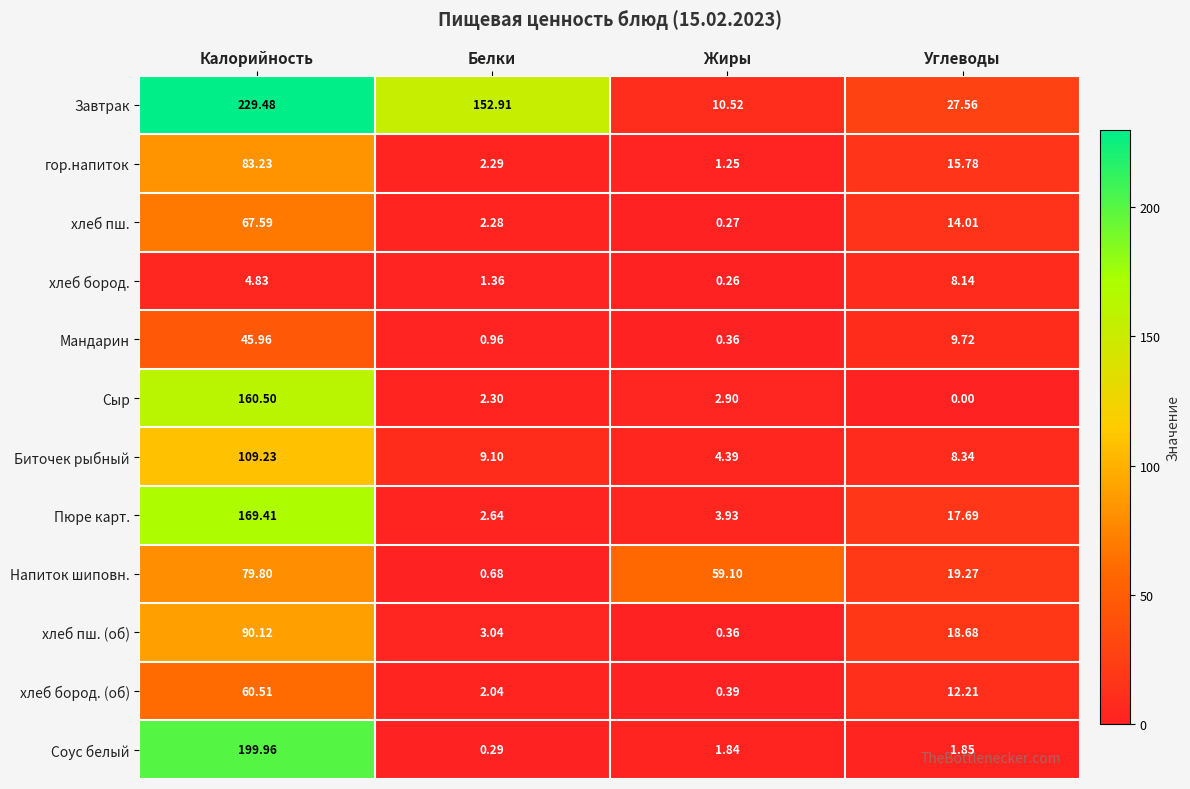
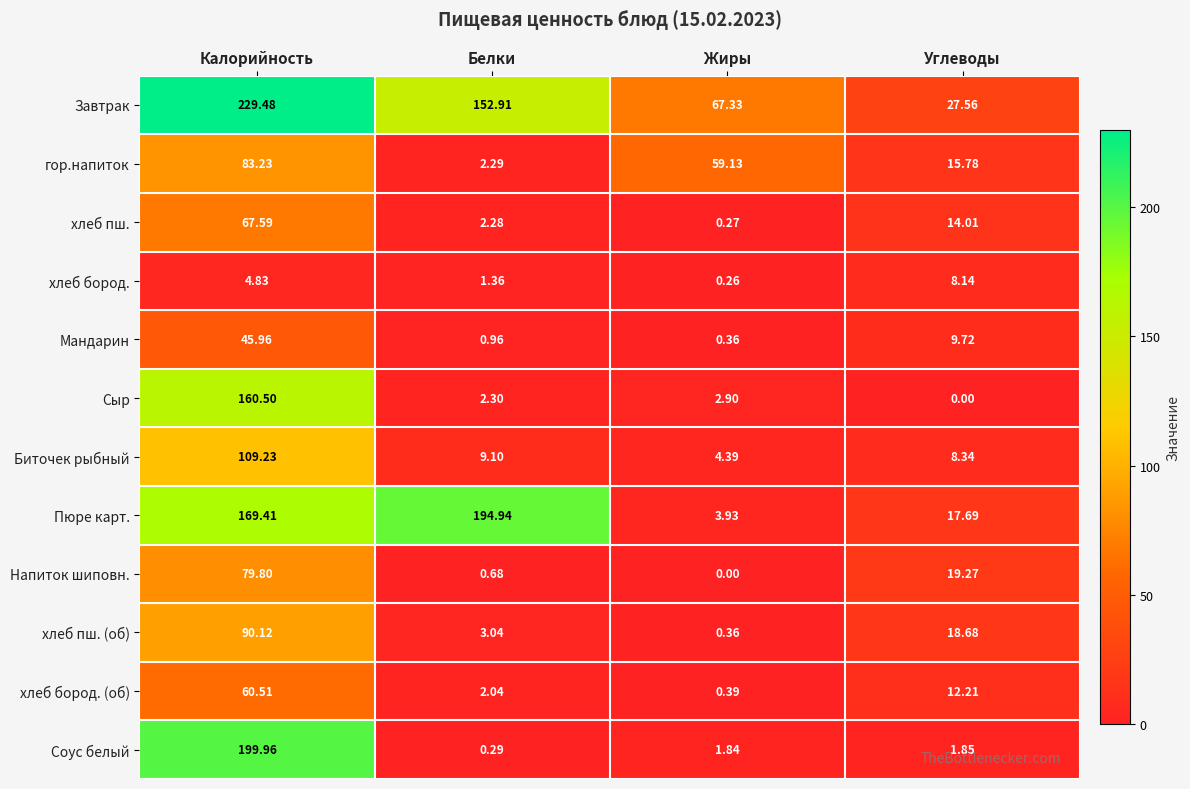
  {
    "Завтрак": {
      "Калорийность": 229.48,
      "Белки": 152.91,
-     "Жиры": 10.52,
+     "Жиры": 67.33,
      "Углеводы": 27.56
    },
    "гор.напиток": {
      "Калорийность": 83.23,
      "Белки": 2.29,
-     "Жиры": 1.25,
+     "Жиры": 59.13,
      "Углеводы": 15.78
    },
    "хлеб пш.": {
      "Калорийность": 67.59,
      "Белки": 2.28,
      "Жиры": 0.27,
      "Углеводы": 14.01
    },
    "хлеб бород.": {
      "Калорийность": 4.83,
      "Белки": 1.36,
      "Жиры": 0.26,
      "Углеводы": 8.14
    },
    "Мандарин": {
      "Калорийность": 45.96,
      "Белки": 0.96,
      "Жиры": 0.36,
      "Углеводы": 9.72
    },
    "Сыр": {
      "Калорийность": 160.50,
      "Белки": 2.30,
      "Жиры": 2.90,
      "Углеводы": 0.00
    },
    "Биточек рыбный": {
      "Калорийность": 109.23,
      "Белки": 9.10,
      "Жиры": 4.39,
      "Углеводы": 8.34
    },
    "Пюре карт.": {
      "Калорийность": 169.41,
-     "Белки": 2.64,
+     "Белки": 194.94,
      "Жиры": 3.93,
      "Углеводы": 17.69
    },
    "Напиток шиповн.": {
      "Калорийность": 79.80,
      "Белки": 0.68,
-     "Жиры": 59.10,
+     "Жиры": 0.00,
      "Углеводы": 19.27
    },
    "хлеб пш. (об)": {
      "Калорийность": 90.12,
      "Белки": 3.04,
      "Жиры": 0.36,
      "Углеводы": 18.68
    },
    "хлеб бород. (об)": {
      "Калорийность": 60.51,
      "Белки": 2.04,
      "Жиры": 0.39,
      "Углеводы": 12.21
    },
    "Соус белый": {
      "Калорийность": 199.96,
      "Белки": 0.29,
      "Жиры": 1.84
    }
  }
